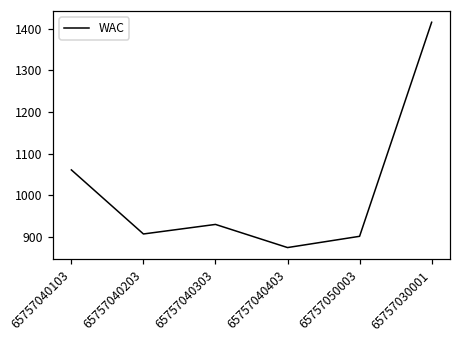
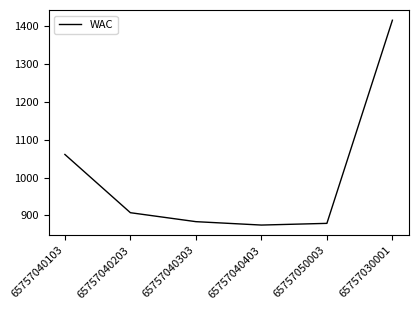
  {
    "65757040103": 1060,
    "65757040203": 910,
-   "65757040303": 930,
+   "65757040303": 880,
    "65757040403": 870,
-   "65757050003": 900,
+   "65757050003": 880,
    "65757030001": 1420
  }
